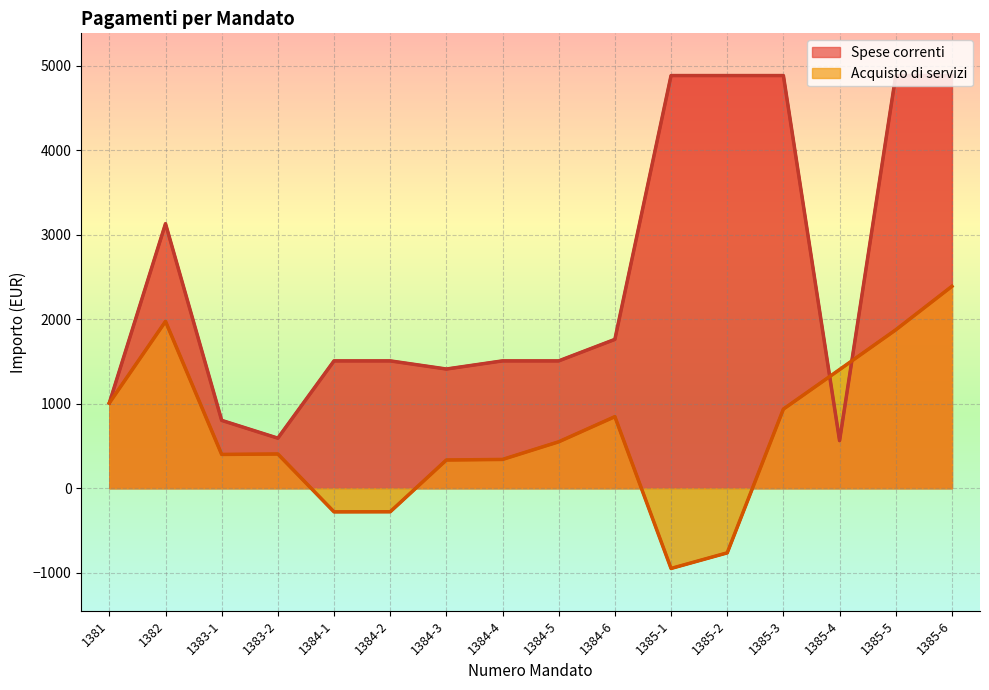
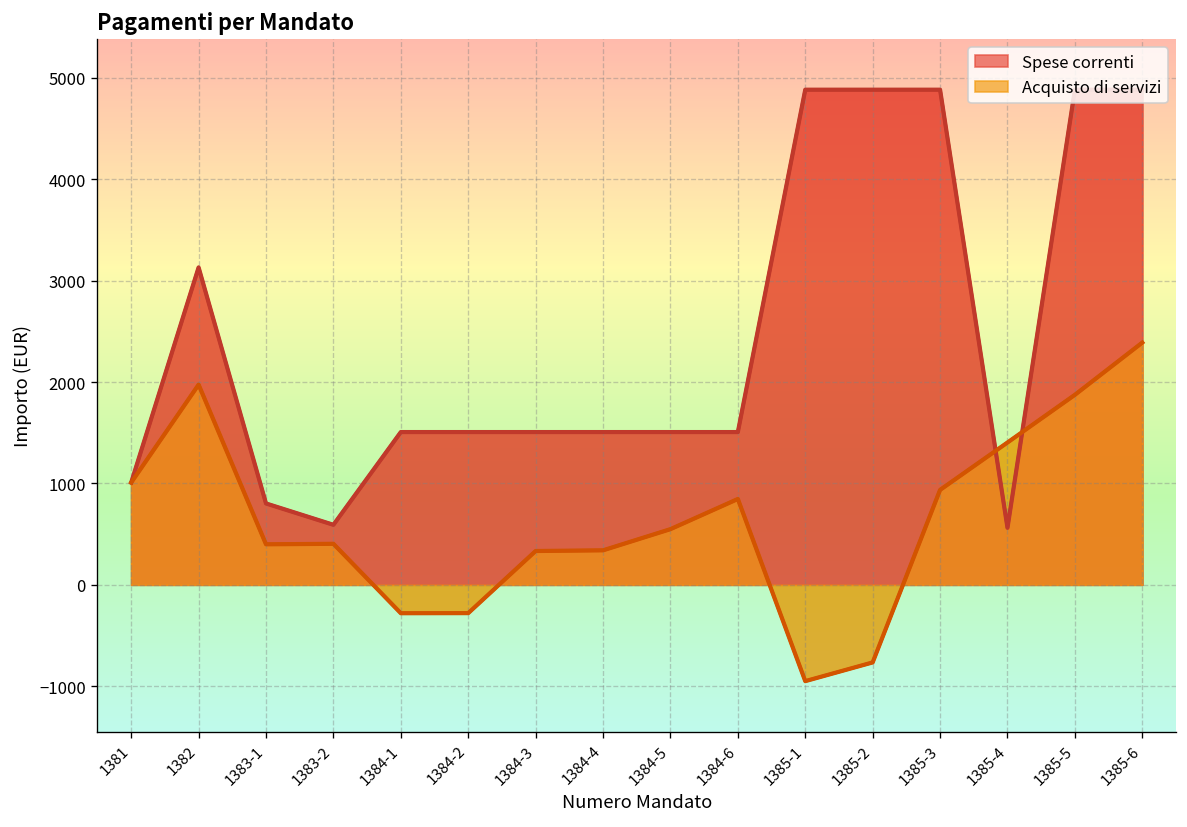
  {
    "Spese correnti": {
      "1382": 3100,
      "1383-1": 800,
      "1383-2": 600,
      "1384-1": 1500,
      "1384-2": 1500,
-     "1384-3": 1400,
+     "1384-3": 1500,
      "1384-4": 1500,
      "1384-5": 1500,
-     "1384-6": 1800,
+     "1384-6": 1500,
      "1385-1": 4900,
      "1385-2": 4900,
      "1385-3": 4900,
      "1385-4": 600
    }
  }
